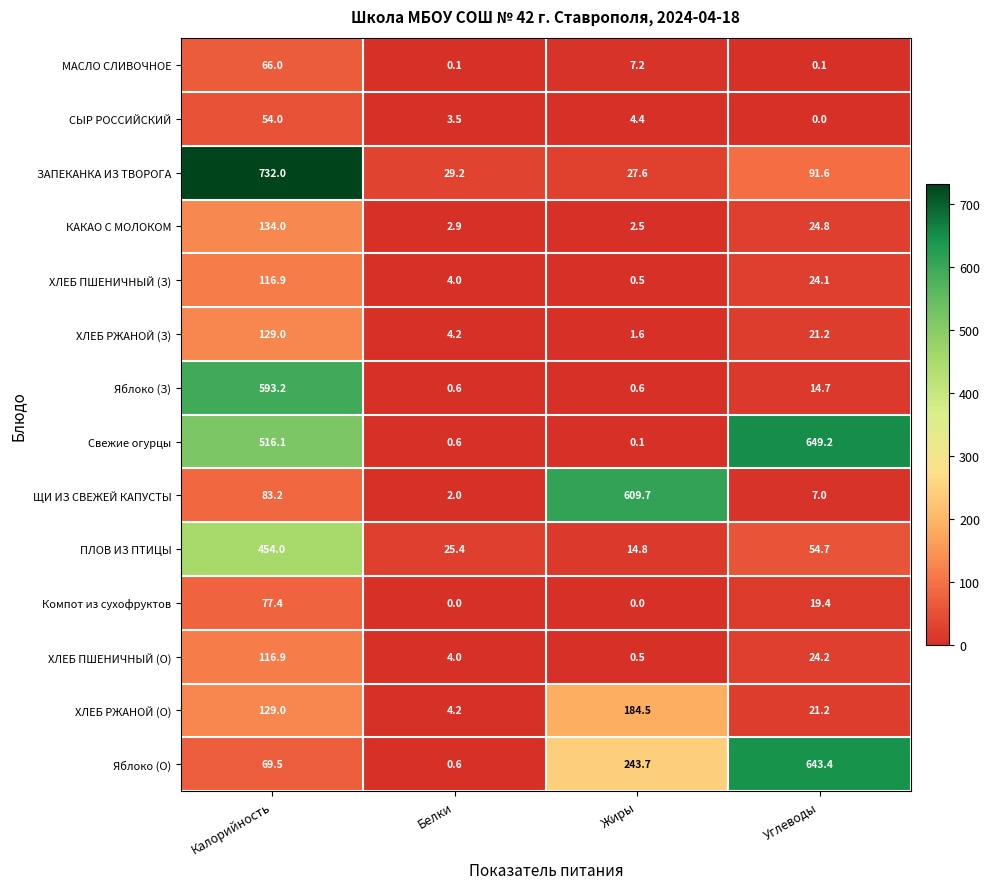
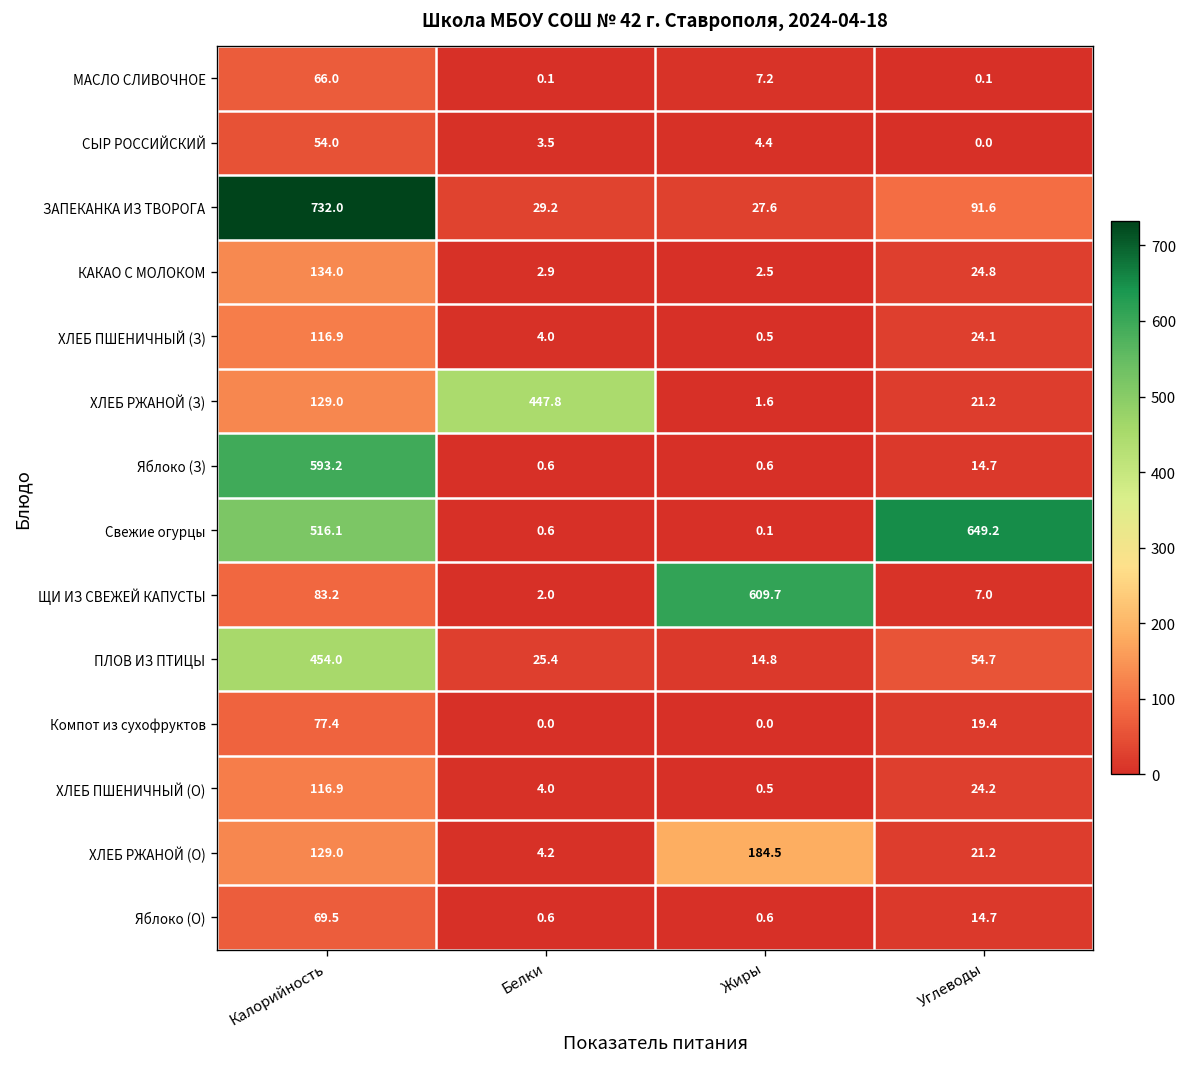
  {
    "МАСЛО СЛИВОЧНОЕ": {
      "Калорийность": 66.0,
      "Белки": 0.1,
      "Жиры": 7.2,
      "Углеводы": 0.1
    },
    "СЫР РОССИЙСКИЙ": {
      "Калорийность": 54.0,
      "Белки": 3.5,
      "Жиры": 4.4,
      "Углеводы": 0.0
    },
    "ЗАПЕКАНКА ИЗ ТВОРОГА": {
      "Калорийность": 732.0,
      "Белки": 29.2,
      "Жиры": 27.6,
      "Углеводы": 91.6
    },
    "КАКАО С МОЛОКОМ": {
      "Калорийность": 134.0,
      "Белки": 2.9,
      "Жиры": 2.5,
      "Углеводы": 24.8
    },
    "ХЛЕБ ПШЕНИЧНЫЙ (З)": {
      "Калорийность": 116.9,
      "Белки": 4.0,
      "Жиры": 0.5,
      "Углеводы": 24.1
    },
    "ХЛЕБ РЖАНОЙ (З)": {
      "Калорийность": 129.0,
-     "Белки": 4.2,
+     "Белки": 447.8,
      "Жиры": 1.6,
      "Углеводы": 21.2
    },
    "Яблоко (З)": {
      "Калорийность": 593.2,
      "Белки": 0.6,
      "Жиры": 0.6,
      "Углеводы": 14.7
    },
    "Свежие огурцы": {
      "Калорийность": 516.1,
      "Белки": 0.6,
      "Жиры": 0.1,
      "Углеводы": 649.2
    },
    "ЩИ ИЗ СВЕЖЕЙ КАПУСТЫ": {
      "Калорийность": 83.2,
      "Белки": 2.0,
      "Жиры": 609.7,
      "Углеводы": 7.0
    },
    "ПЛОВ ИЗ ПТИЦЫ": {
      "Калорийность": 454.0,
      "Белки": 25.4,
      "Жиры": 14.8,
      "Углеводы": 54.7
    },
    "Компот из сухофруктов": {
      "Калорийность": 77.4,
      "Белки": 0.0,
      "Жиры": 0.0,
      "Углеводы": 19.4
    },
    "ХЛЕБ ПШЕНИЧНЫЙ (О)": {
      "Калорийность": 116.9,
      "Белки": 4.0,
      "Жиры": 0.5,
      "Углеводы": 24.2
    },
    "ХЛЕБ РЖАНОЙ (О)": {
      "Калорийность": 129.0,
      "Белки": 4.2,
      "Жиры": 184.5,
      "Углеводы": 21.2
    },
    "Яблоко (О)": {
      "Калорийность": 69.5,
      "Белки": 0.6,
-     "Жиры": 243.7,
-     "Углеводы": 643.4
+     "Жиры": 0.6,
+     "Углеводы": 14.7
    }
  }
